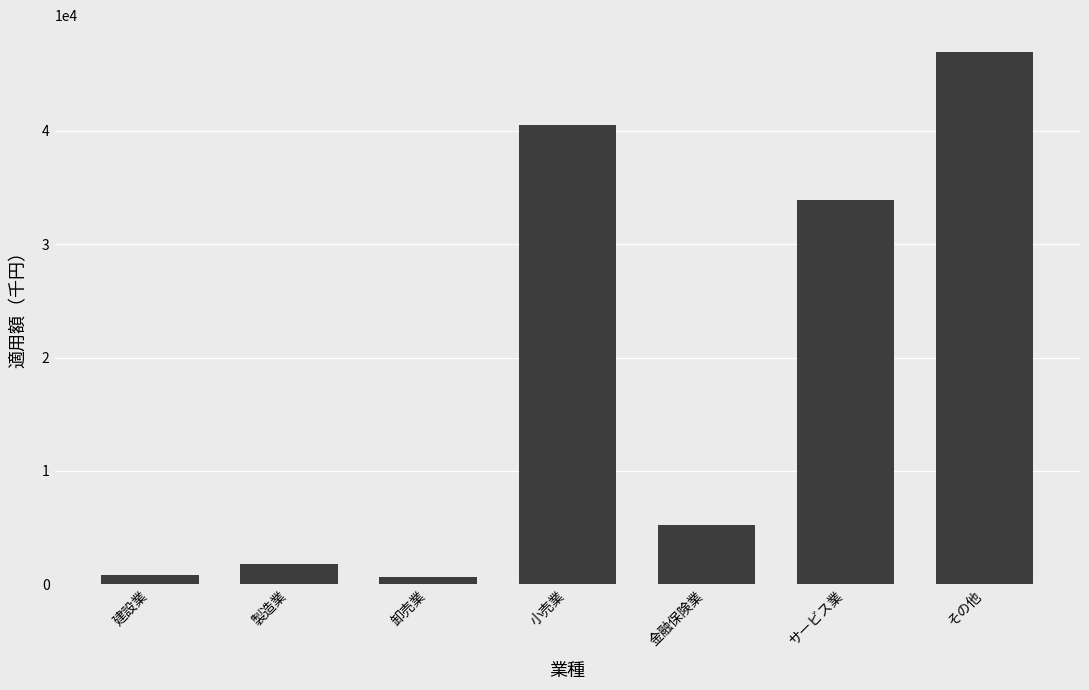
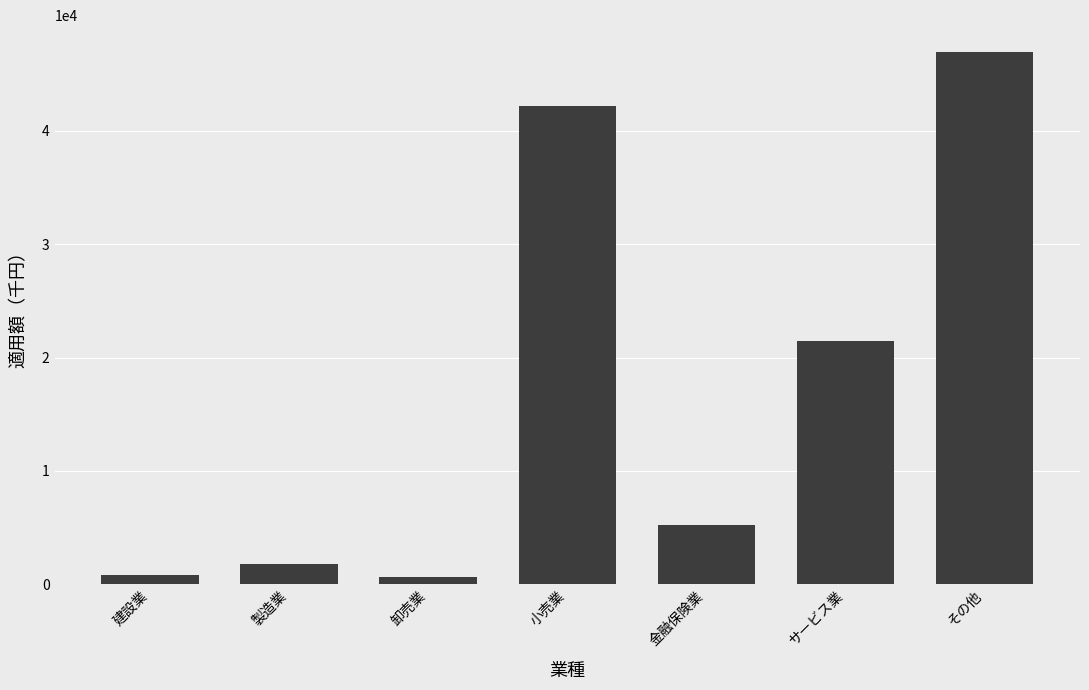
  {
    "建設業": 800,
    "製造業": 1800,
    "卸売業": 600,
-   "小売業": 40500,
+   "小売業": 42200,
    "金融保険業": 5300,
-   "サービス業": 33900,
+   "サービス業": 21500,
    "その他": 47000
  }
